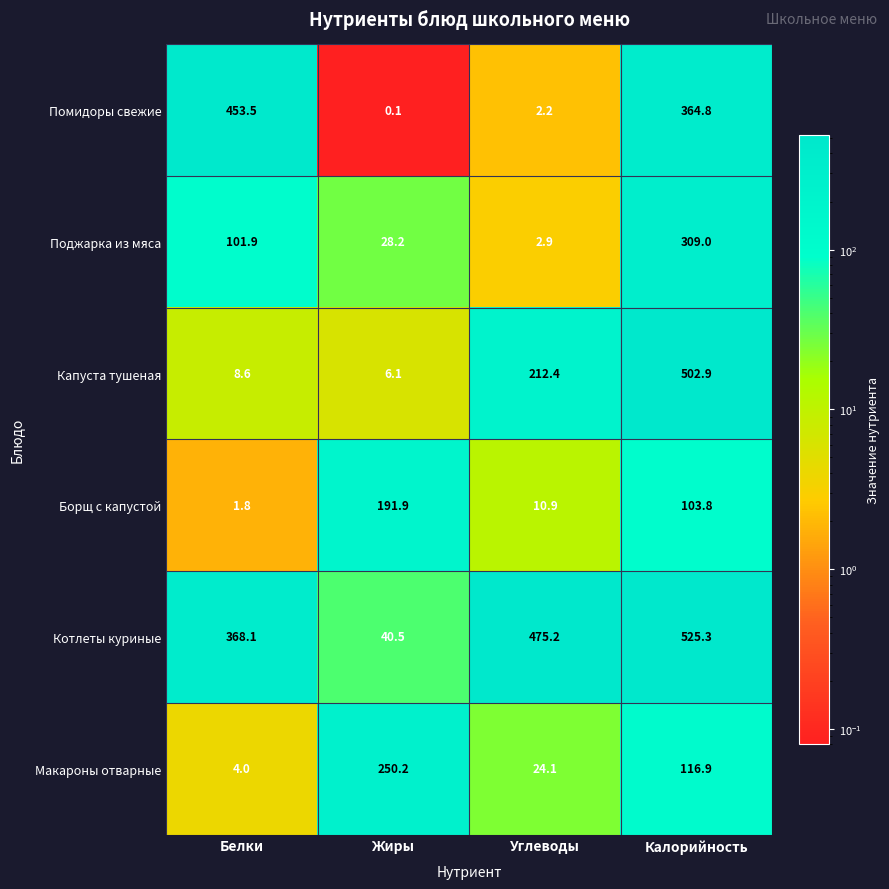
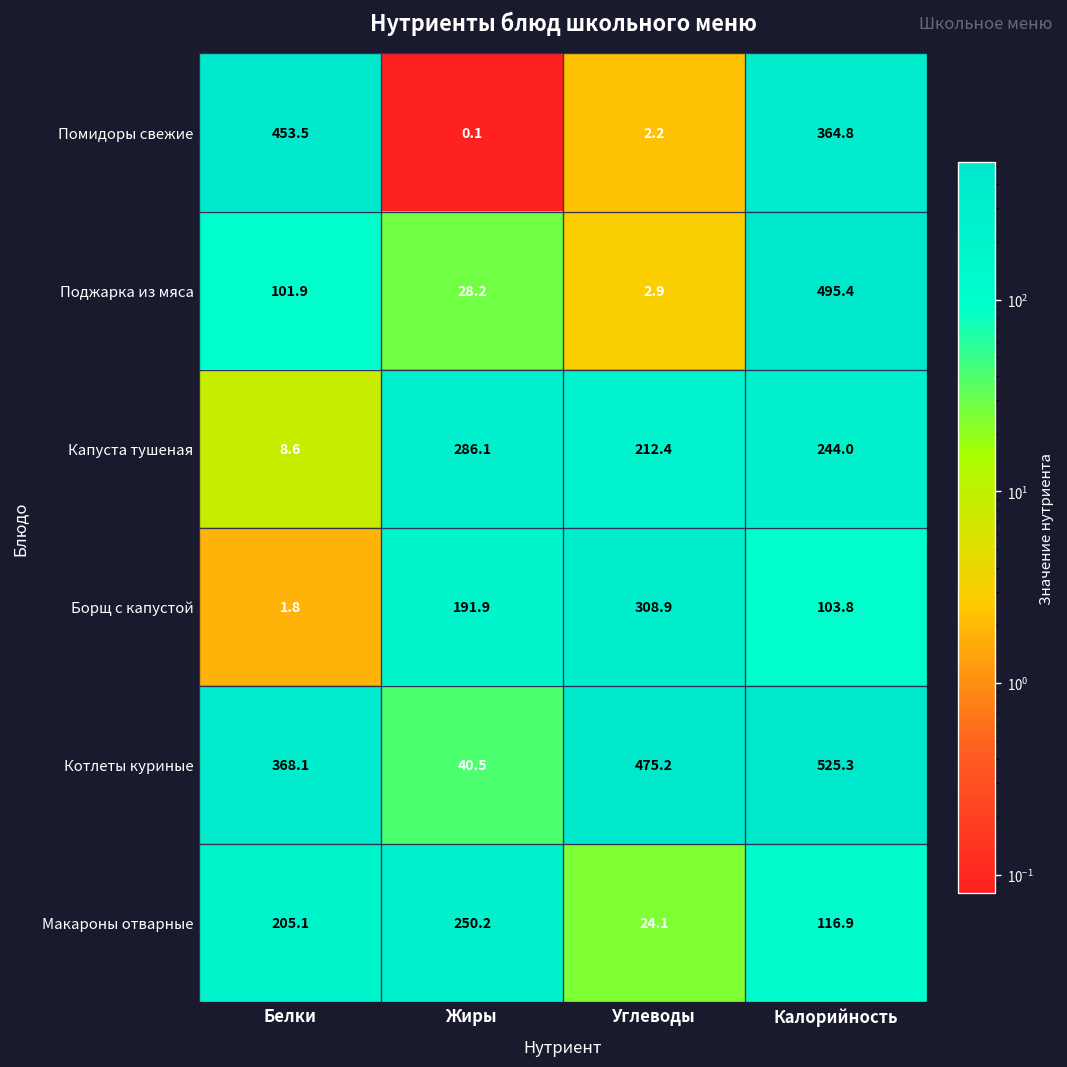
  {
    "Помидоры свежие": {
      "Белки": 453.5,
      "Жиры": 0.1,
      "Углеводы": 2.2,
      "Калорийность": 364.8
    },
    "Поджарка из мяса": {
      "Белки": 101.9,
      "Жиры": 28.2,
      "Углеводы": 2.9,
-     "Калорийность": 309.0
+     "Калорийность": 495.4
    },
    "Капуста тушеная": {
      "Белки": 8.6,
-     "Жиры": 6.1,
+     "Жиры": 286.1,
      "Углеводы": 212.4,
-     "Калорийность": 502.9
+     "Калорийность": 244.0
    },
    "Борщ с капустой": {
      "Белки": 1.8,
      "Жиры": 191.9,
-     "Углеводы": 10.9,
+     "Углеводы": 308.9,
      "Калорийность": 103.8
    },
    "Котлеты куриные": {
      "Белки": 368.1,
      "Жиры": 40.5,
      "Углеводы": 475.2,
      "Калорийность": 525.3
    },
    "Макароны отварные": {
-     "Белки": 4.0,
+     "Белки": 205.1,
      "Жиры": 250.2,
      "Углеводы": 24.1,
      "Калорийность": 116.9
    }
  }
